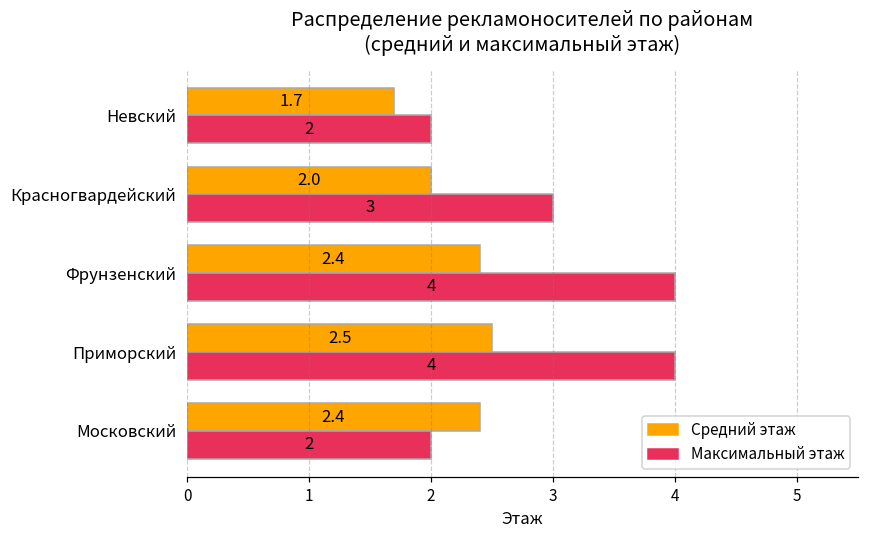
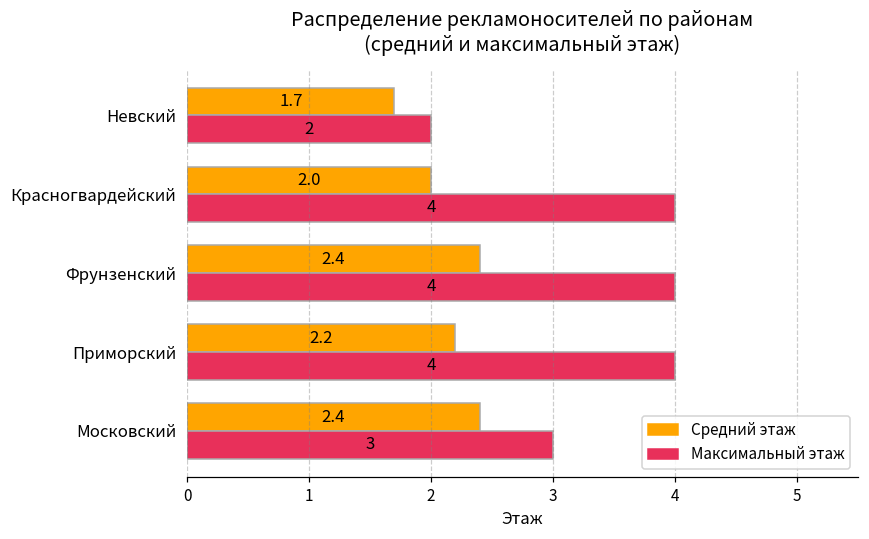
  {
    "Средний этаж": {
      "Невский": 1.7,
      "Красногвардейский": 2.0,
      "Фрунзенский": 2.4,
-     "Приморский": 2.5,
+     "Приморский": 2.2,
      "Московский": 2.4
    },
    "Максимальный этаж": {
      "Невский": 2,
-     "Красногвардейский": 3,
+     "Красногвардейский": 4,
      "Фрунзенский": 4,
      "Приморский": 4,
-     "Московский": 2
+     "Московский": 3
    }
  }
